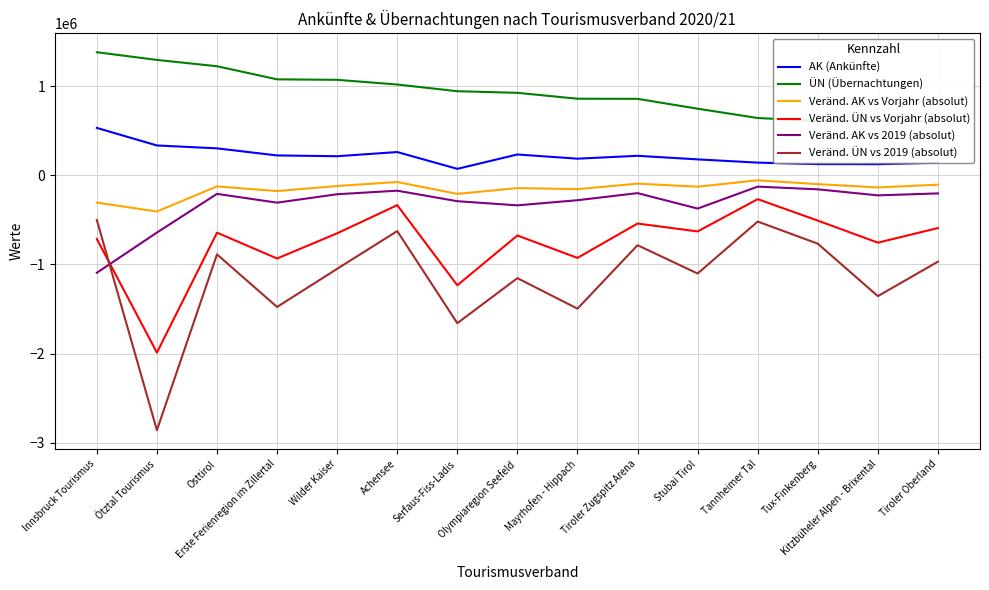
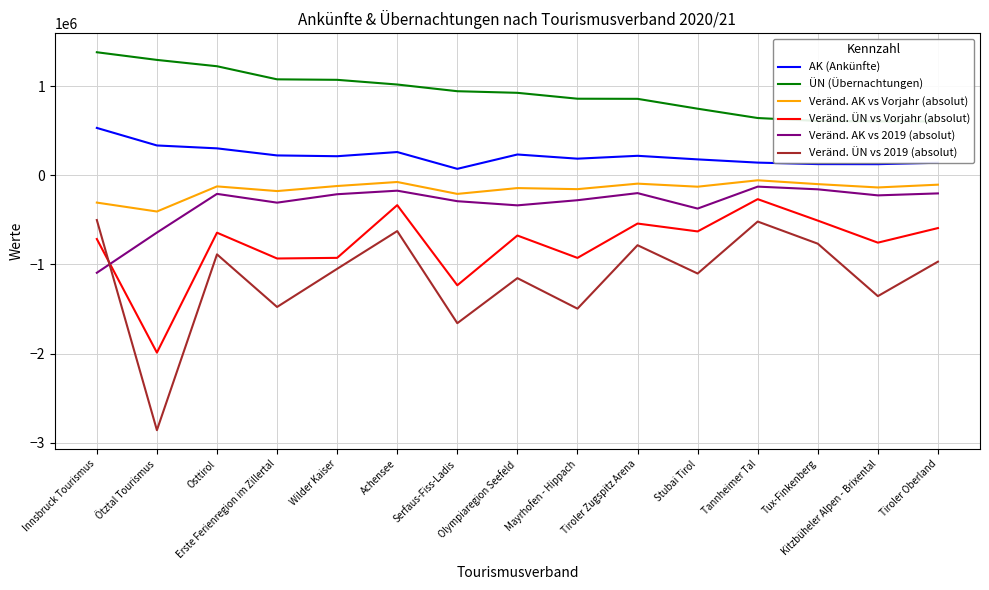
  {
    "AK (Ankünfte)": {
      "Innsbruck Tourismus": 500000,
      "Ötztal Tourismus": 300000,
      "Osttirol": 300000,
      "Erste Ferienregion im Zillertal": 200000,
      "Wilder Kaiser": 200000,
      "Achensee": 300000,
      "Serfaus-Fiss-Ladis": 100000,
      "Olympiaregion Seefeld": 200000,
      "Mayrhofen - Hippach": 200000,
      "Tiroler Zugspitz Arena": 200000,
      "Stubai Tirol": 200000,
      "Tannheimer Tal": 100000,
      "Tux-Finkenberg": 100000,
      "Kitzbüheler Alpen - Brixental": 100000
    },
    "ÜN (Übernachtungen)": {
      "Innsbruck Tourismus": 1400000,
      "Ötztal Tourismus": 1300000,
      "Osttirol": 1200000,
      "Erste Ferienregion im Zillertal": 1100000,
      "Wilder Kaiser": 1100000,
      "Achensee": 1000000,
      "Serfaus-Fiss-Ladis": 900000,
      "Olympiaregion Seefeld": 900000,
      "Mayrhofen - Hippach": 900000,
      "Tiroler Zugspitz Arena": 900000,
      "Stubai Tirol": 700000,
      "Tannheimer Tal": 600000
    },
    "Veränd. AK vs Vorjahr (absolut)": {
      "Innsbruck Tourismus": -300000,
      "Ötztal Tourismus": -400000,
      "Osttirol": -100000,
      "Erste Ferienregion im Zillertal": -200000,
      "Wilder Kaiser": -100000,
      "Achensee": -100000,
      "Serfaus-Fiss-Ladis": -200000,
      "Olympiaregion Seefeld": -100000,
      "Mayrhofen - Hippach": -200000,
      "Tiroler Zugspitz Arena": -100000,
      "Stubai Tirol": -100000,
      "Tannheimer Tal": -100000,
      "Tux-Finkenberg": -100000,
      "Kitzbüheler Alpen - Brixental": -100000,
      "Tiroler Oberland": -100000
    },
    "Veränd. ÜN vs Vorjahr (absolut)": {
      "Innsbruck Tourismus": -700000,
      "Ötztal Tourismus": -2000000,
      "Osttirol": -600000,
      "Erste Ferienregion im Zillertal": -900000,
-     "Wilder Kaiser": -700000,
+     "Wilder Kaiser": -900000,
      "Achensee": -300000,
      "Serfaus-Fiss-Ladis": -1200000,
      "Olympiaregion Seefeld": -700000,
      "Mayrhofen - Hippach": -900000,
      "Tiroler Zugspitz Arena": -500000,
      "Stubai Tirol": -600000,
      "Tannheimer Tal": -300000,
      "Tux-Finkenberg": -500000,
      "Kitzbüheler Alpen - Brixental": -800000,
      "Tiroler Oberland": -600000
    },
    "Veränd. AK vs 2019 (absolut)": {
      "Innsbruck Tourismus": -1100000,
      "Ötztal Tourismus": -600000,
      "Osttirol": -200000,
      "Erste Ferienregion im Zillertal": -300000,
      "Wilder Kaiser": -200000,
      "Achensee": -200000,
      "Serfaus-Fiss-Ladis": -300000,
      "Olympiaregion Seefeld": -300000,
      "Mayrhofen - Hippach": -300000,
      "Tiroler Zugspitz Arena": -200000,
      "Stubai Tirol": -400000,
      "Tannheimer Tal": -100000,
      "Tux-Finkenberg": -200000,
      "Kitzbüheler Alpen - Brixental": -200000,
      "Tiroler Oberland": -200000
    },
    "Veränd. ÜN vs 2019 (absolut)": {
      "Innsbruck Tourismus": -500000,
      "Ötztal Tourismus": -2900000,
      "Osttirol": -900000,
      "Erste Ferienregion im Zillertal": -1500000,
      "Wilder Kaiser": -1000000,
      "Achensee": -600000,
      "Serfaus-Fiss-Ladis": -1700000,
      "Olympiaregion Seefeld": -1200000,
      "Mayrhofen - Hippach": -1500000,
      "Tiroler Zugspitz Arena": -800000,
      "Stubai Tirol": -1100000,
      "Tannheimer Tal": -500000,
      "Tux-Finkenberg": -800000,
      "Kitzbüheler Alpen - Brixental": -1400000,
      "Tiroler Oberland": -1000000
    }
  }
